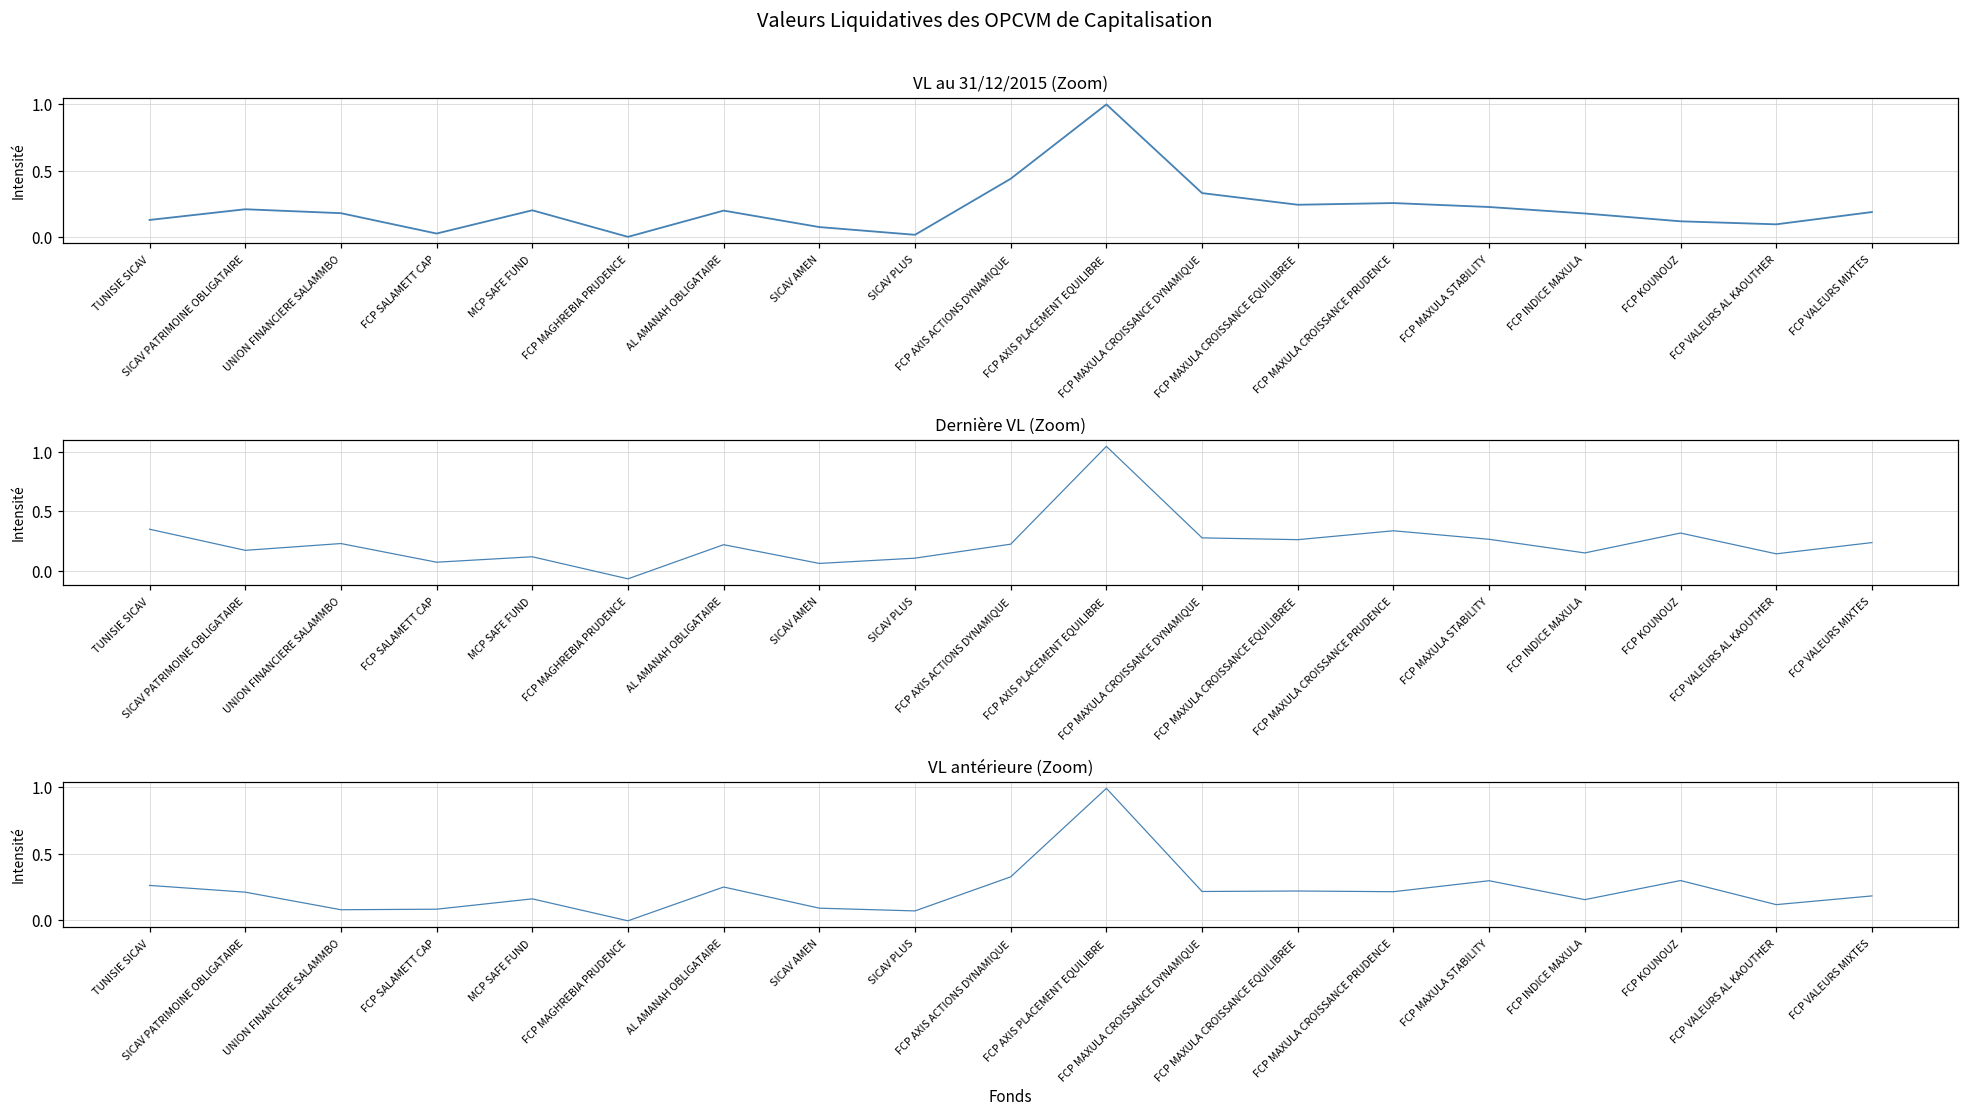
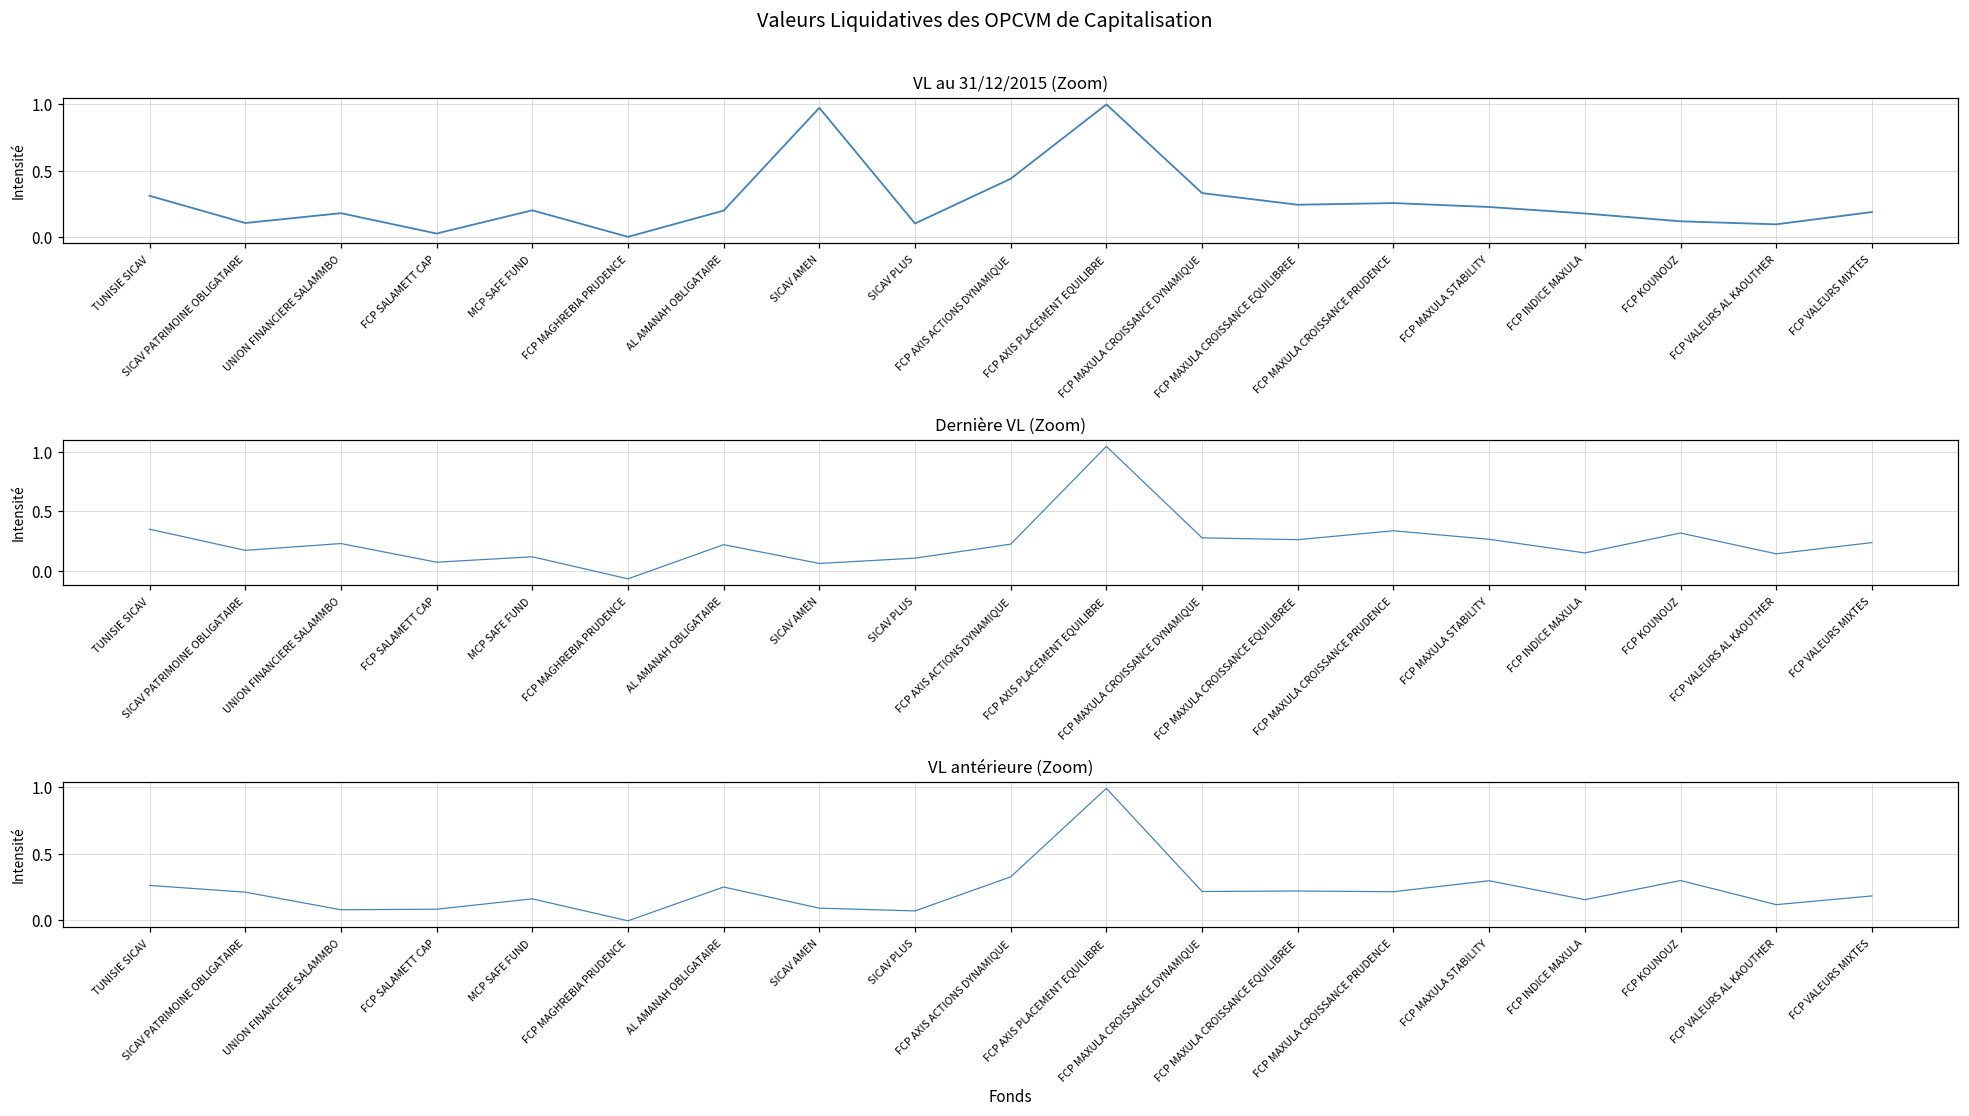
  {
    "VL au 31/12/2015 (Zoom)": {
-     "TUNISIE SICAV": 0.13,
-     "SICAV PATRIMOINE OBLIGATAIRE": 0.21,
+     "TUNISIE SICAV": 0.31,
+     "SICAV PATRIMOINE OBLIGATAIRE": 0.10,
      "UNION FINANCIERE SALAMMBO": 0.18,
      "FCP SALAMETT CAP": 0.02,
      "MCP SAFE FUND": 0.20,
      "FCP MAGHREBIA PRUDENCE": 0.00,
      "AL AMANAH OBLIGATAIRE": 0.20,
-     "SICAV AMEN": 0.07,
-     "SICAV PLUS": 0.02,
+     "SICAV AMEN": 0.97,
+     "SICAV PLUS": 0.10,
      "FCP AXIS ACTIONS DYNAMIQUE": 0.44,
      "FCP AXIS PLACEMENT EQUILIBRE": 1.00,
      "FCP MAXULA CROISSANCE DYNAMIQUE": 0.33,
      "FCP MAXULA CROISSANCE EQUILIBREE": 0.24,
      "FCP MAXULA CROISSANCE PRUDENCE": 0.26,
      "FCP MAXULA STABILITY": 0.23,
      "FCP INDICE MAXULA": 0.18,
      "FCP KOUNOUZ": 0.12,
      "FCP VALEURS AL KAOUTHER": 0.09,
      "FCP VALEURS MIXTES": 0.19
    },
    "Dernière VL (Zoom)": {
      "TUNISIE SICAV": 0.35,
      "SICAV PATRIMOINE OBLIGATAIRE": 0.17,
      "UNION FINANCIERE SALAMMBO": 0.23,
      "FCP SALAMETT CAP": 0.07,
      "MCP SAFE FUND": 0.12,
      "FCP MAGHREBIA PRUDENCE": -0.07,
      "AL AMANAH OBLIGATAIRE": 0.22,
      "SICAV AMEN": 0.06,
      "SICAV PLUS": 0.11,
      "FCP AXIS ACTIONS DYNAMIQUE": 0.23,
      "FCP AXIS PLACEMENT EQUILIBRE": 1.04,
      "FCP MAXULA CROISSANCE DYNAMIQUE": 0.28,
      "FCP MAXULA CROISSANCE EQUILIBREE": 0.26,
      "FCP MAXULA CROISSANCE PRUDENCE": 0.34,
      "FCP MAXULA STABILITY": 0.27,
      "FCP INDICE MAXULA": 0.15,
      "FCP KOUNOUZ": 0.32,
      "FCP VALEURS AL KAOUTHER": 0.14,
      "FCP VALEURS MIXTES": 0.24
    },
    "VL antérieure (Zoom)": {
      "TUNISIE SICAV": 0.26,
      "SICAV PATRIMOINE OBLIGATAIRE": 0.21,
      "UNION FINANCIERE SALAMMBO": 0.08,
      "FCP SALAMETT CAP": 0.08,
      "MCP SAFE FUND": 0.16,
      "FCP MAGHREBIA PRUDENCE": -0.01,
      "AL AMANAH OBLIGATAIRE": 0.25,
      "SICAV AMEN": 0.09,
      "SICAV PLUS": 0.07,
      "FCP AXIS ACTIONS DYNAMIQUE": 0.32,
      "FCP AXIS PLACEMENT EQUILIBRE": 0.99,
      "FCP MAXULA CROISSANCE DYNAMIQUE": 0.21,
      "FCP MAXULA CROISSANCE EQUILIBREE": 0.22,
      "FCP MAXULA CROISSANCE PRUDENCE": 0.21,
      "FCP MAXULA STABILITY": 0.29,
      "FCP INDICE MAXULA": 0.15,
      "FCP KOUNOUZ": 0.30,
      "FCP VALEURS AL KAOUTHER": 0.11,
      "FCP VALEURS MIXTES": 0.18
    }
  }
